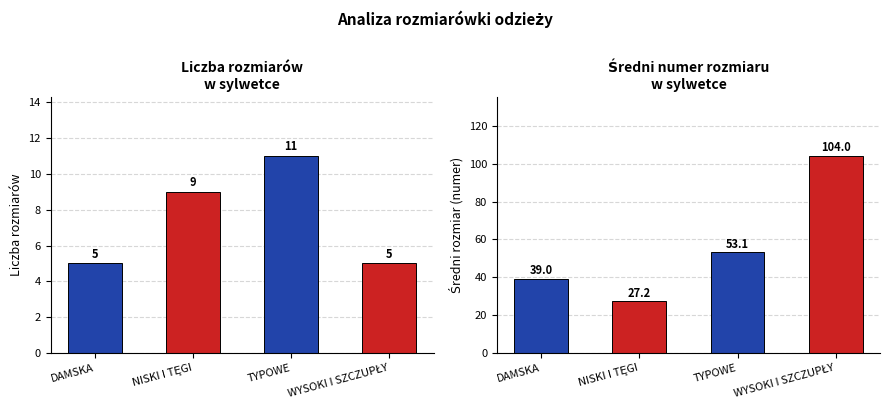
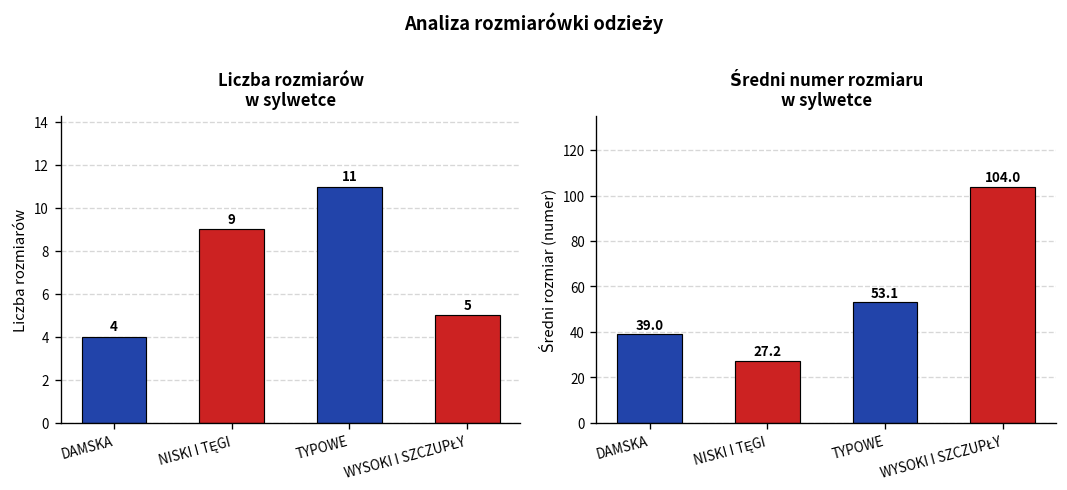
  {
    "Liczba rozmiarów w sylwetce": {
-     "DAMSKA": 5,
+     "DAMSKA": 4,
      "NISKI I TĘGI": 9,
      "TYPOWE": 11,
      "WYSOKI I SZCZUPŁY": 5
    },
    "Średni numer rozmiaru w sylwetce": {
      "DAMSKA": 39.0,
      "NISKI I TĘGI": 27.2,
      "TYPOWE": 53.1,
      "WYSOKI I SZCZUPŁY": 104.0
    }
  }
